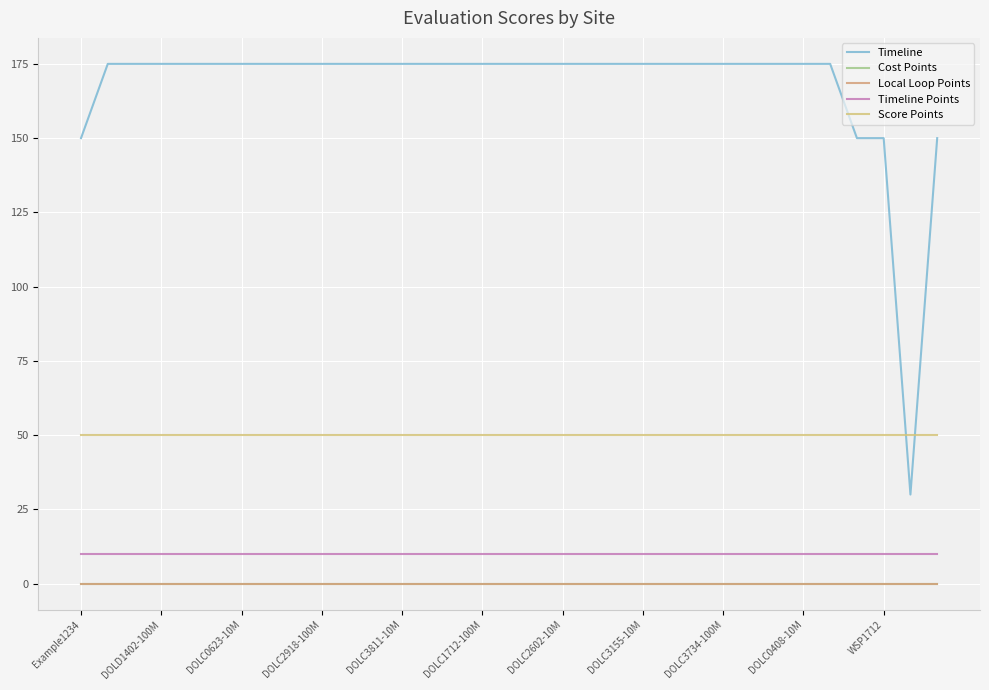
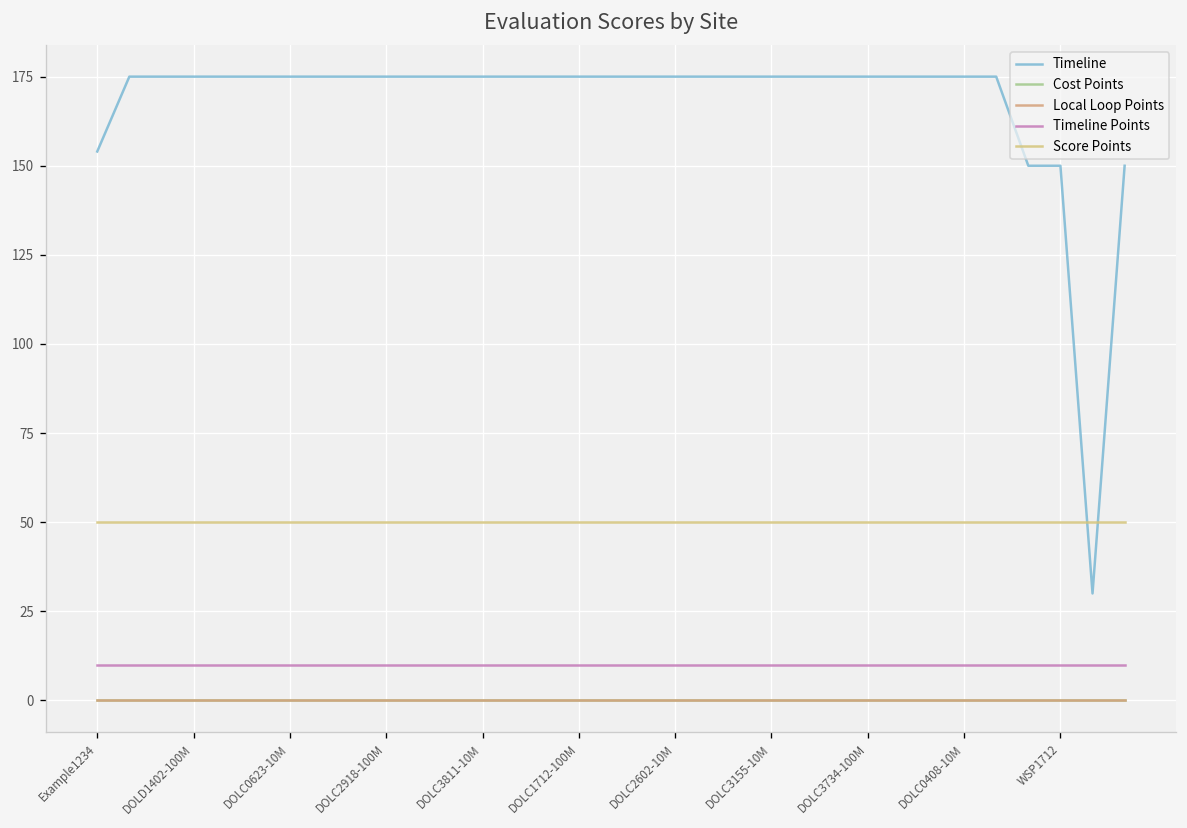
  {
    "Timeline": {
-     "Example1234": 150,
+     "Example1234": 154,
      "DOLD1402-100M": 175,
      "DOLC0623-10M": 175,
      "DOLC2918-100M": 175,
      "DOLC3811-10M": 175,
      "DOLC1712-100M": 175,
      "DOLC2602-10M": 175,
      "DOLC3155-10M": 175,
      "DOLC3734-100M": 175,
      "DOLC0408-10M": 175,
      "WSP1712": 150
    },
    "Timeline Points": {
      "Example1234": 10,
      "DOLD1402-100M": 10,
      "DOLC0623-10M": 10,
      "DOLC2918-100M": 10,
      "DOLC3811-10M": 10,
      "DOLC1712-100M": 10,
      "DOLC2602-10M": 10,
      "DOLC3155-10M": 10,
      "DOLC3734-100M": 10,
      "DOLC0408-10M": 10,
      "WSP1712": 10
    }
  }
